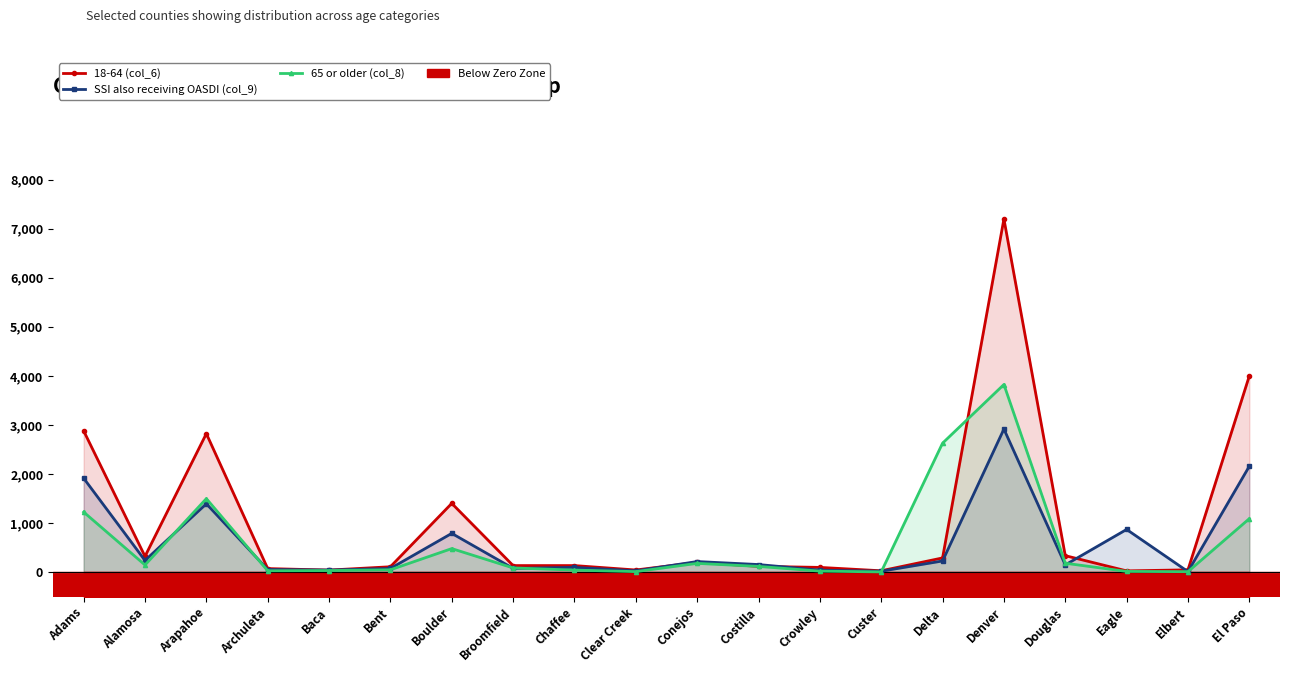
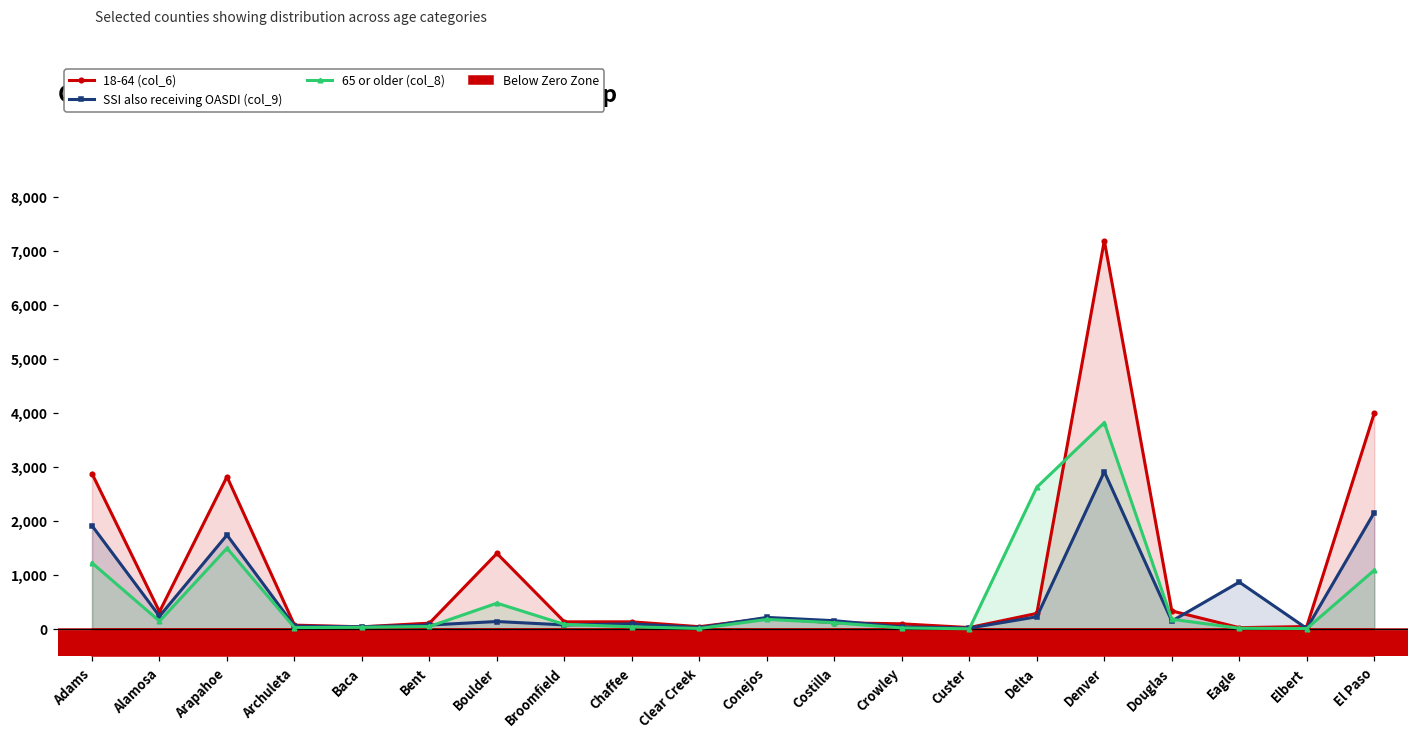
  {
    "SSI also receiving OASDI (col_9)": {
      "Adams": "1,900",
      "Alamosa": "200",
-     "Arapahoe": "1,400",
-     "Boulder": "800",
+     "Arapahoe": "1,700",
+     "Boulder": "100",
      "Delta": "200",
      "Denver": "2,900",
      "Eagle": "900",
      "El Paso": "2,200"
    },
    "65 or older (col_8)": {
      "Adams": "1,200",
      "Alamosa": "100",
      "Arapahoe": "1,500",
      "Boulder": "500",
      "Delta": "2,600",
      "Denver": "3,800",
      "El Paso": "1,100"
    }
  }
